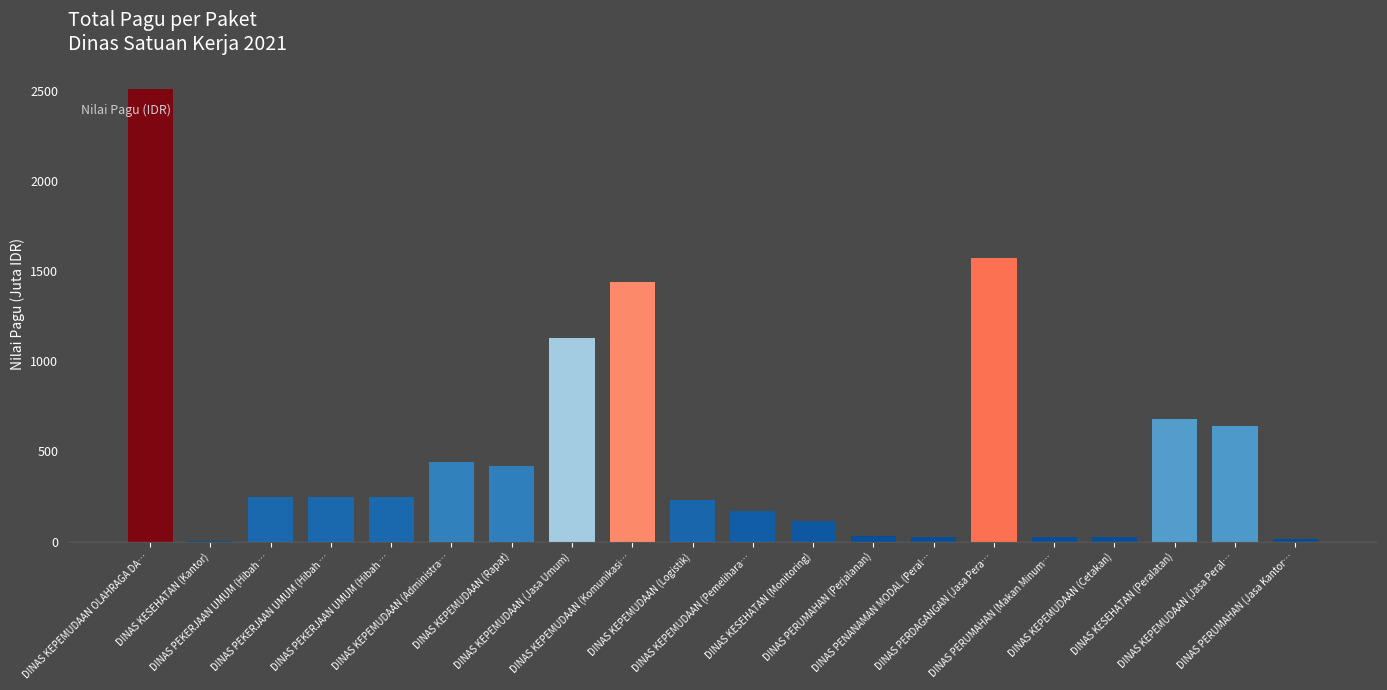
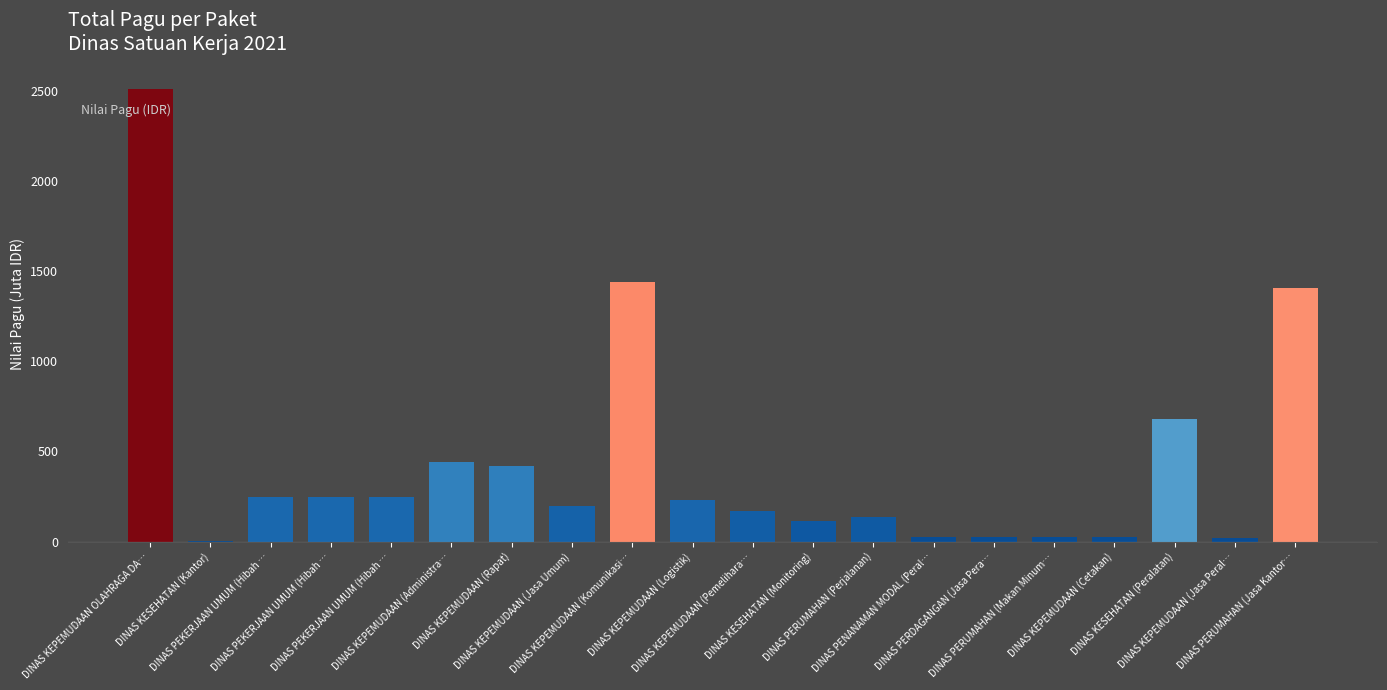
  {
    "DINAS KEPEMUDAAN OLAHRAGA DA…": 2510,
    "DINAS KEPEMUDAAN (Administra…": 440,
    "DINAS KEPEMUDAAN (Rapat)": 420,
-   "DINAS KEPEMUDAAN (Jasa Umum)": 1130,
+   "DINAS KEPEMUDAAN (Jasa Umum)": 200,
    "DINAS KEPEMUDAAN (Komunikasi…": 1440,
    "DINAS KEPEMUDAAN (Logistik)": 230,
    "DINAS KEPEMUDAAN (Pemelihara…": 170,
    "DINAS KESEHATAN (Monitoring)": 110,
-   "DINAS PERUMAHAN (Perjalanan)": 30,
+   "DINAS PERUMAHAN (Perjalanan)": 130,
    "DINAS PENANAMAN MODAL (Peral…": 20,
-   "DINAS PERDAGANGAN (Jasa Pera…": 1570,
+   "DINAS PERDAGANGAN (Jasa Pera…": 20,
    "DINAS PERUMAHAN (Makan Minum…": 20,
    "DINAS KEPEMUDAAN (Cetakan)": 20,
    "DINAS KESEHATAN (Peralatan)": 680,
-   "DINAS KEPEMUDAAN (Jasa Peral…": 640,
-   "DINAS PERUMAHAN (Jasa Kantor…": 20
+   "DINAS KEPEMUDAAN (Jasa Peral…": 20,
+   "DINAS PERUMAHAN (Jasa Kantor…": 1410
  }
